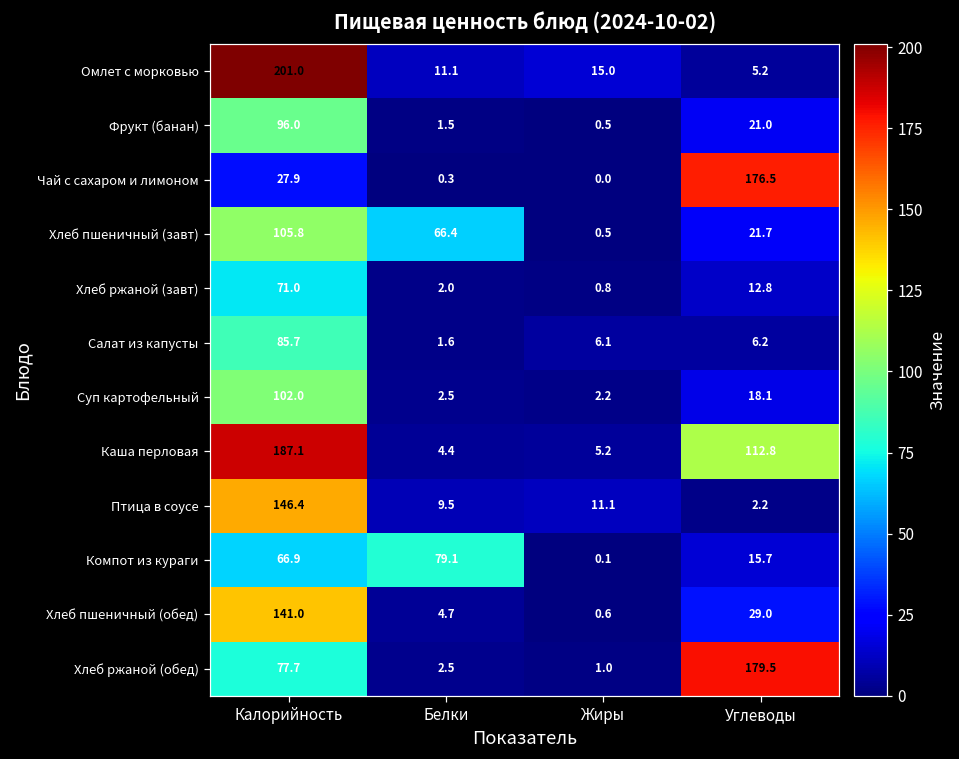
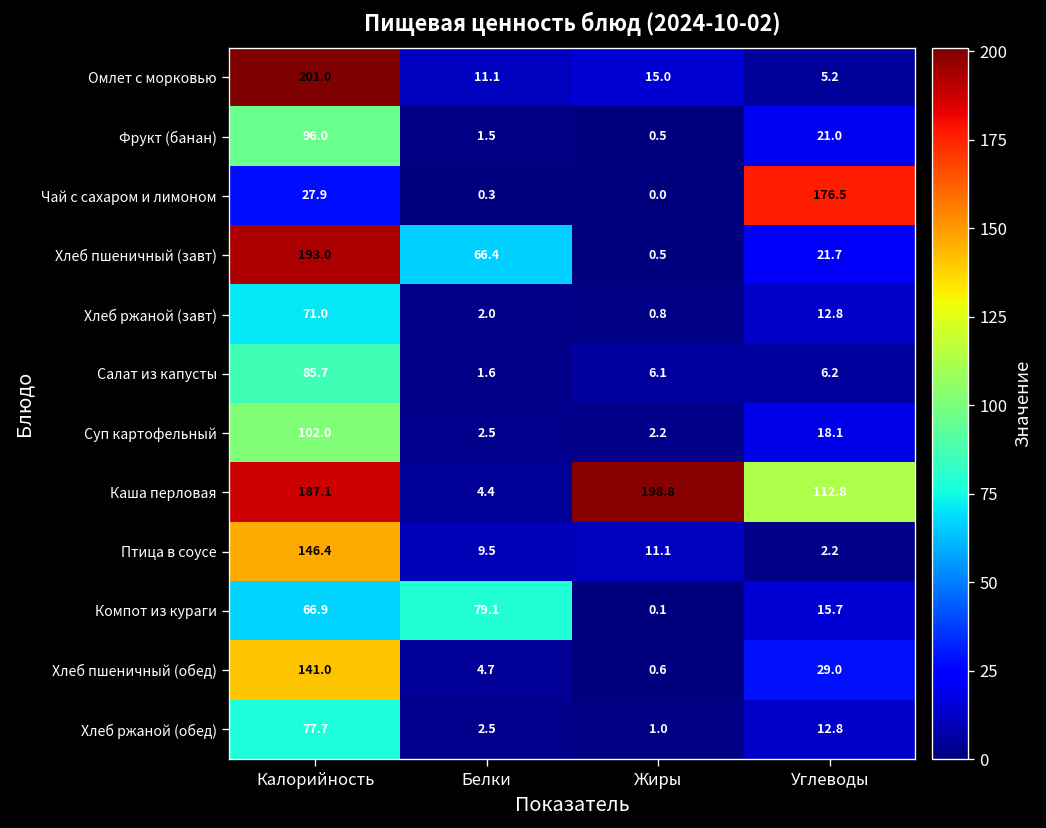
  {
    "Омлет с морковью": {
      "Калорийность": 201.0,
      "Белки": 11.1,
      "Жиры": 15.0,
      "Углеводы": 5.2
    },
    "Фрукт (банан)": {
      "Калорийность": 96.0,
      "Белки": 1.5,
      "Жиры": 0.5,
      "Углеводы": 21.0
    },
    "Чай с сахаром и лимоном": {
      "Калорийность": 27.9,
      "Белки": 0.3,
      "Жиры": 0.0,
      "Углеводы": 176.5
    },
    "Хлеб пшеничный (завт)": {
-     "Калорийность": 105.8,
+     "Калорийность": 193.0,
      "Белки": 66.4,
      "Жиры": 0.5,
      "Углеводы": 21.7
    },
    "Хлеб ржаной (завт)": {
      "Калорийность": 71.0,
      "Белки": 2.0,
      "Жиры": 0.8,
      "Углеводы": 12.8
    },
    "Салат из капусты": {
      "Калорийность": 85.7,
      "Белки": 1.6,
      "Жиры": 6.1,
      "Углеводы": 6.2
    },
    "Суп картофельный": {
      "Калорийность": 102.0,
      "Белки": 2.5,
      "Жиры": 2.2,
      "Углеводы": 18.1
    },
    "Каша перловая": {
      "Калорийность": 187.1,
      "Белки": 4.4,
-     "Жиры": 5.2,
+     "Жиры": 198.8,
      "Углеводы": 112.8
    },
    "Птица в соусе": {
      "Калорийность": 146.4,
      "Белки": 9.5,
      "Жиры": 11.1,
      "Углеводы": 2.2
    },
    "Компот из кураги": {
      "Калорийность": 66.9,
      "Белки": 79.1,
      "Жиры": 0.1,
      "Углеводы": 15.7
    },
    "Хлеб пшеничный (обед)": {
      "Калорийность": 141.0,
      "Белки": 4.7,
      "Жиры": 0.6,
      "Углеводы": 29.0
    },
    "Хлеб ржаной (обед)": {
      "Калорийность": 77.7,
      "Белки": 2.5,
      "Жиры": 1.0,
-     "Углеводы": 179.5
+     "Углеводы": 12.8
    }
  }
